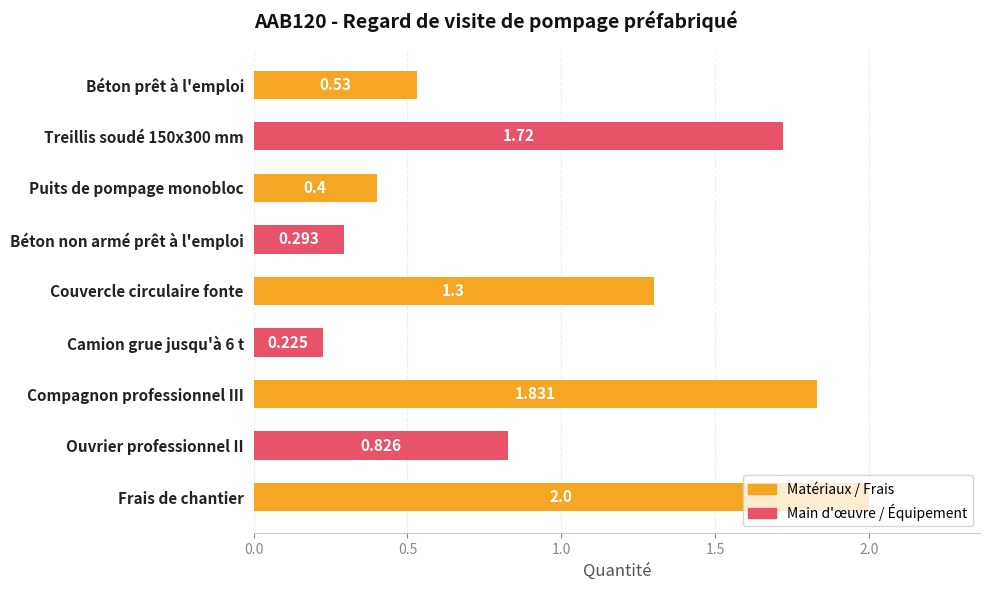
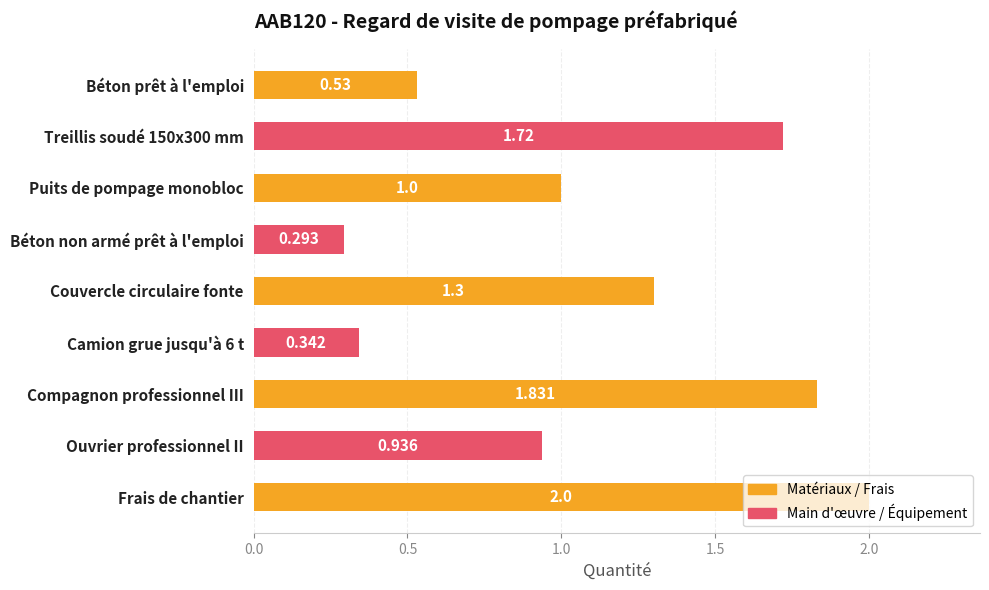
  {
    "Béton prêt à l'emploi": 0.53,
    "Treillis soudé 150x300 mm": 1.72,
-   "Puits de pompage monobloc": 0.4,
+   "Puits de pompage monobloc": 1.0,
    "Béton non armé prêt à l'emploi": 0.293,
    "Couvercle circulaire fonte": 1.3,
-   "Camion grue jusqu'à 6 t": 0.225,
+   "Camion grue jusqu'à 6 t": 0.342,
    "Compagnon professionnel III": 1.831,
-   "Ouvrier professionnel II": 0.826
+   "Ouvrier professionnel II": 0.936
  }
